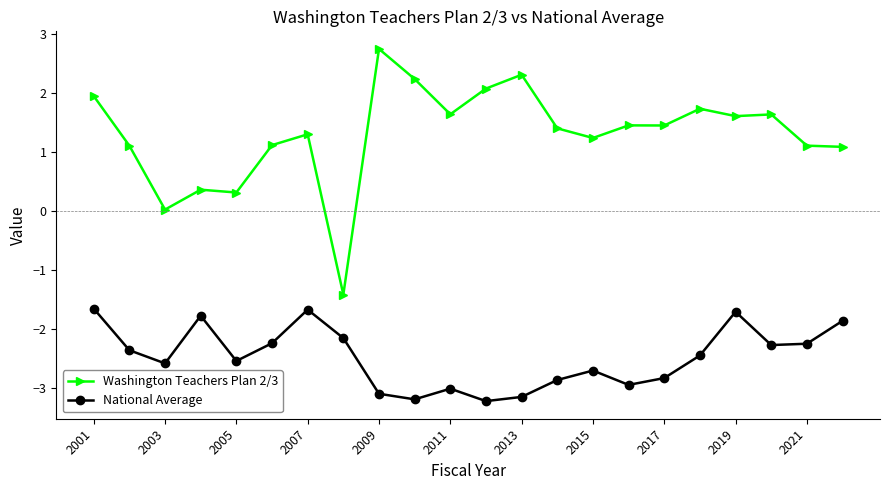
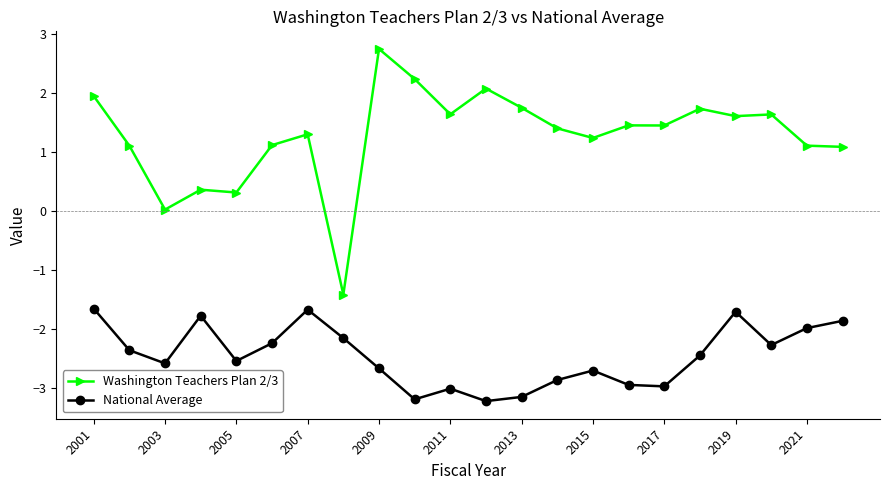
  {
    "Washington Teachers Plan 2/3": {
      "2001": 1.9,
      "2003": 0.0,
      "2005": 0.3,
      "2007": 1.3,
      "2009": 2.7,
      "2011": 1.6,
-     "2013": 2.3,
+     "2013": 1.7,
      "2015": 1.2,
      "2017": 1.4,
      "2019": 1.6,
      "2021": 1.1
    },
    "National Average": {
      "2001": -1.7,
      "2003": -2.6,
      "2005": -2.5,
      "2007": -1.7,
-     "2009": -3.1,
+     "2009": -2.7,
      "2011": -3.0,
      "2013": -3.1,
      "2015": -2.7,
-     "2017": -2.8,
+     "2017": -3.0,
      "2019": -1.7,
-     "2021": -2.2
+     "2021": -2.0
    }
  }
